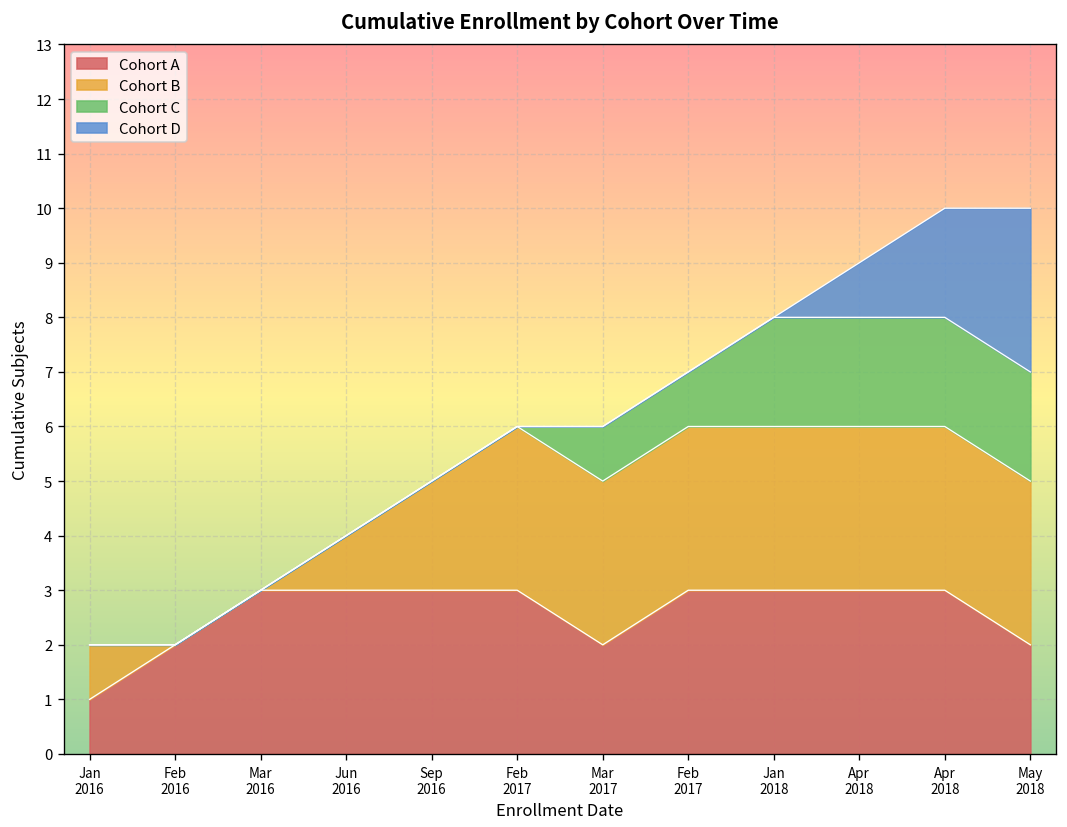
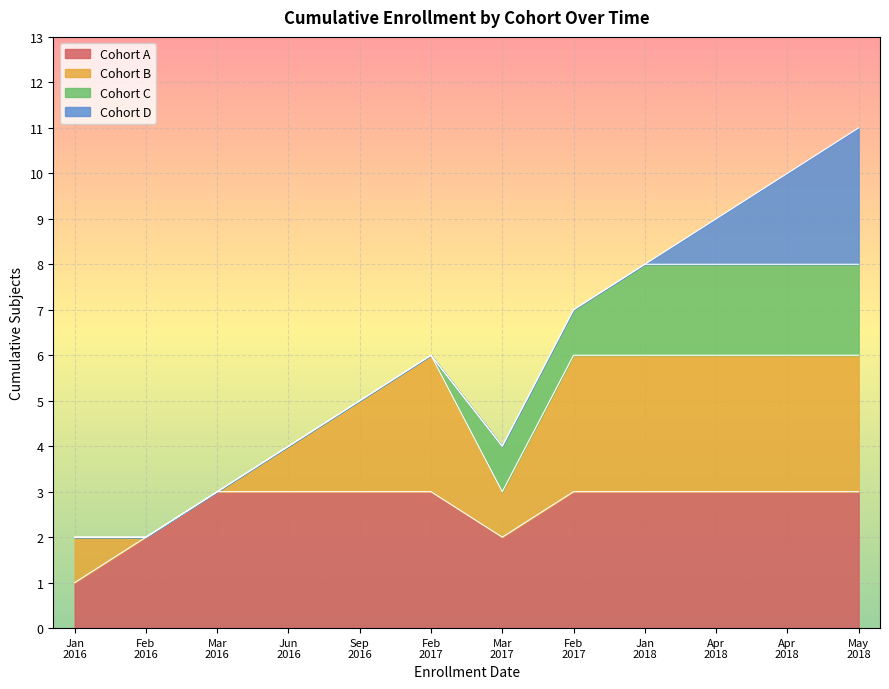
  {
    "Cohort A": {
      "Jan 2016": 1,
      "Jun 2016": 3,
      "Sep 2016": 3,
      "Mar 2017": 2,
      "Jan 2018": 3,
-     "May 2018": 2
+     "May 2018": 3
    },
    "Cohort B": {
-     "Mar 2017": 3,
+     "Mar 2017": 1,
      "Jan 2018": 6
    }
  }
